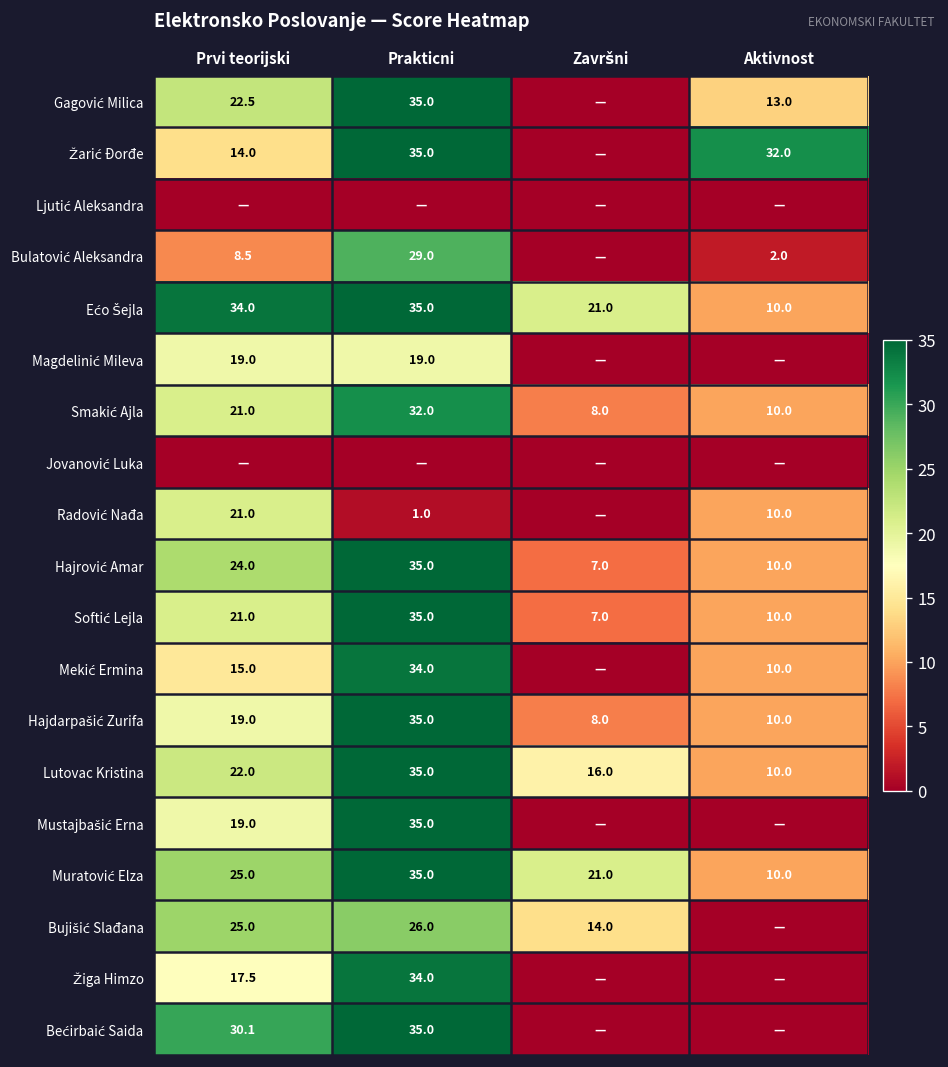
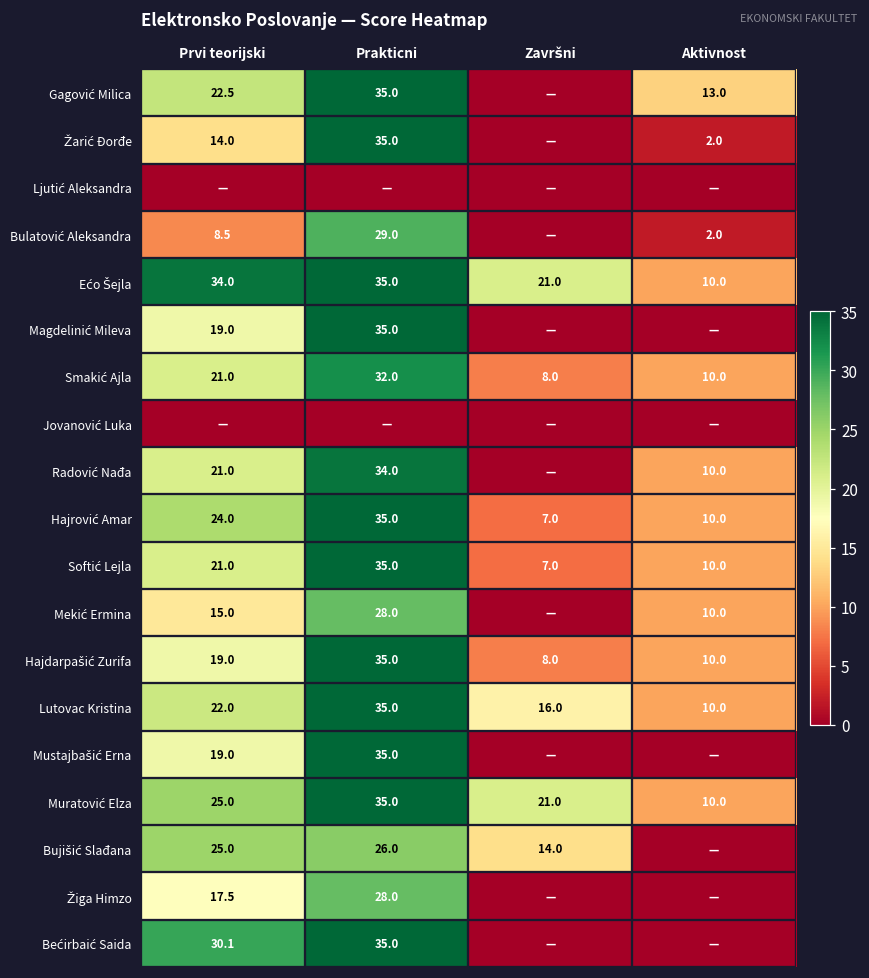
  {
    "Gagović Milica": {
      "Prvi teorijski": 22.5,
      "Prakticni": 35.0,
      "Aktivnost": 13.0
    },
    "Žarić Đorđe": {
      "Prvi teorijski": 14.0,
      "Prakticni": 35.0,
-     "Aktivnost": 32.0
+     "Aktivnost": 2.0
    },
    "Bulatović Aleksandra": {
      "Prvi teorijski": 8.5,
      "Prakticni": 29.0,
      "Aktivnost": 2.0
    },
    "Ećo Šejla": {
      "Prvi teorijski": 34.0,
      "Prakticni": 35.0,
      "Završni": 21.0,
      "Aktivnost": 10.0
    },
    "Magdelinić Mileva": {
      "Prvi teorijski": 19.0,
-     "Prakticni": 19.0
+     "Prakticni": 35.0
    },
    "Smakić Ajla": {
      "Prvi teorijski": 21.0,
      "Prakticni": 32.0,
      "Završni": 8.0,
      "Aktivnost": 10.0
    },
    "Radović Nađa": {
      "Prvi teorijski": 21.0,
-     "Prakticni": 1.0,
+     "Prakticni": 34.0,
      "Aktivnost": 10.0
    },
    "Hajrović Amar": {
      "Prvi teorijski": 24.0,
      "Prakticni": 35.0,
      "Završni": 7.0,
      "Aktivnost": 10.0
    },
    "Softić Lejla": {
      "Prvi teorijski": 21.0,
      "Prakticni": 35.0,
      "Završni": 7.0,
      "Aktivnost": 10.0
    },
    "Mekić Ermina": {
      "Prvi teorijski": 15.0,
-     "Prakticni": 34.0,
+     "Prakticni": 28.0,
      "Aktivnost": 10.0
    },
    "Hajdarpašić Zurifa": {
      "Prvi teorijski": 19.0,
      "Prakticni": 35.0,
      "Završni": 8.0,
      "Aktivnost": 10.0
    },
    "Lutovac Kristina": {
      "Prvi teorijski": 22.0,
      "Prakticni": 35.0,
      "Završni": 16.0,
      "Aktivnost": 10.0
    },
    "Mustajbašić Erna": {
      "Prvi teorijski": 19.0,
      "Prakticni": 35.0
    },
    "Muratović Elza": {
      "Prvi teorijski": 25.0,
      "Prakticni": 35.0,
      "Završni": 21.0,
      "Aktivnost": 10.0
    },
    "Bujišić Slađana": {
      "Prvi teorijski": 25.0,
      "Prakticni": 26.0,
      "Završni": 14.0
    },
    "Žiga Himzo": {
      "Prvi teorijski": 17.5,
-     "Prakticni": 34.0
+     "Prakticni": 28.0
    },
    "Bećirbaić Saida": {
      "Prvi teorijski": 30.1,
      "Prakticni": 35.0
    }
  }
